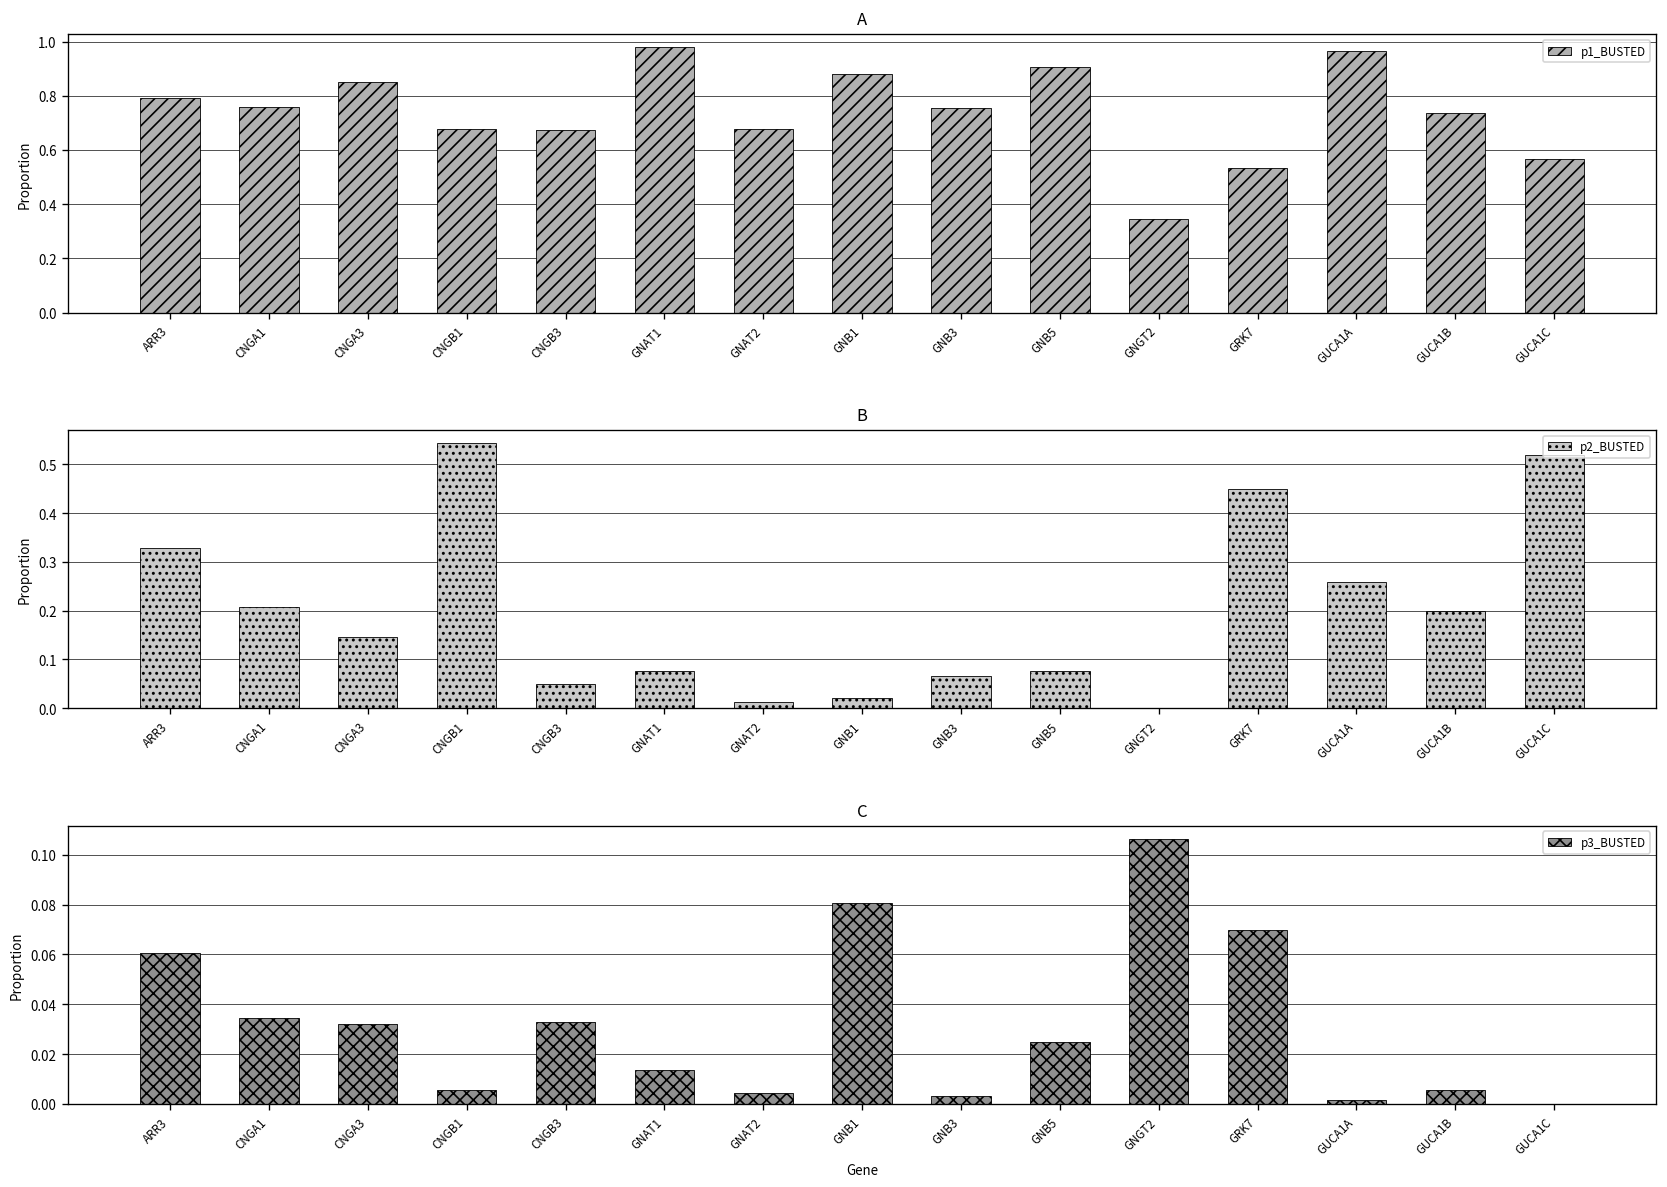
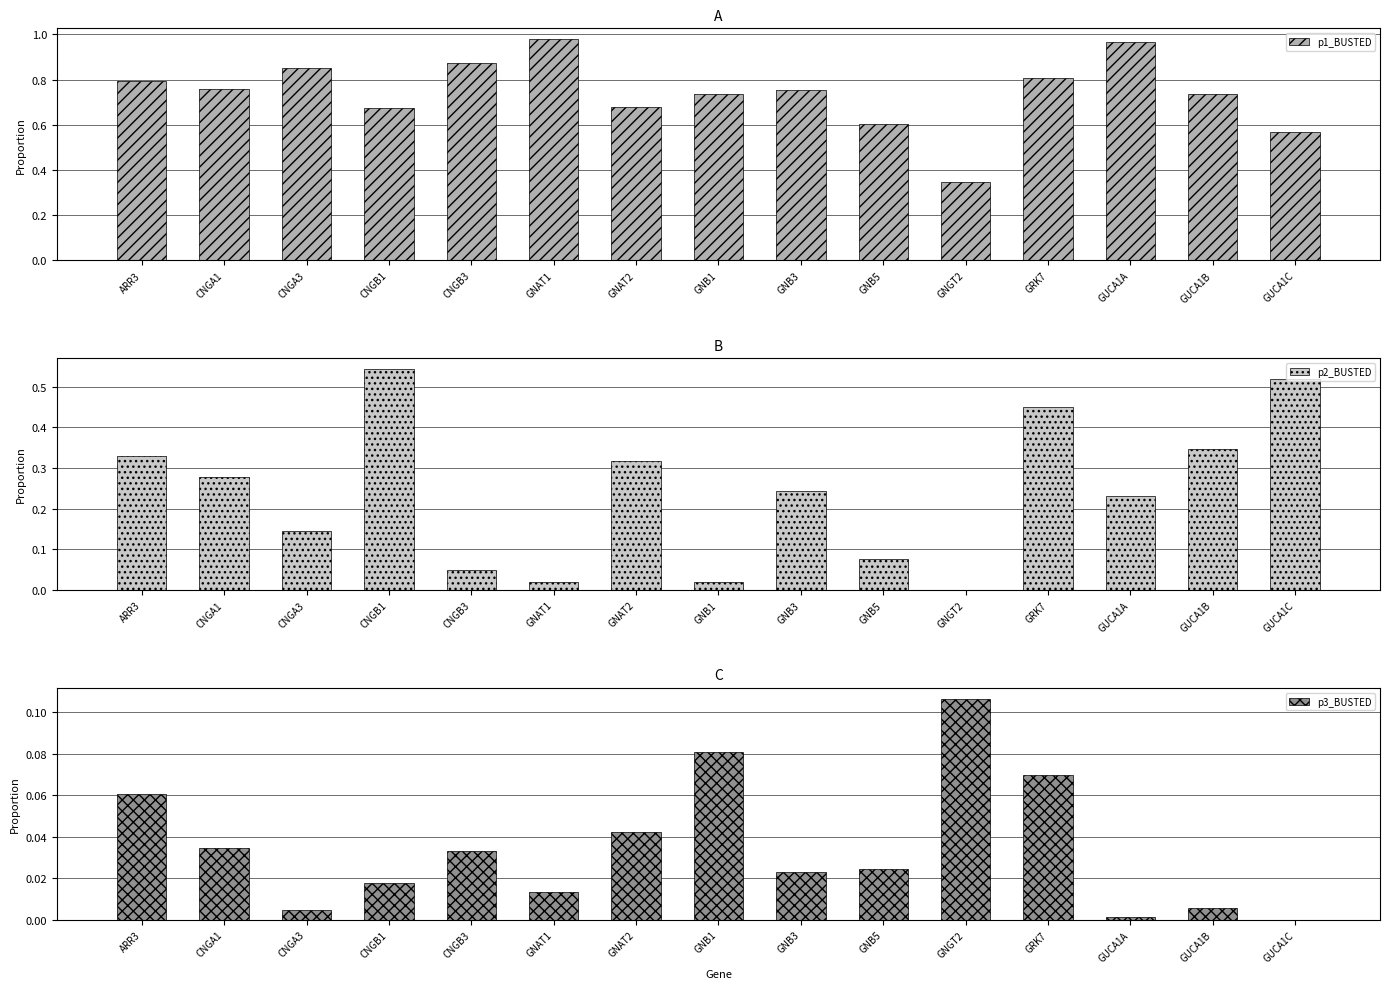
  {
    "A": {
      "ARR3": 0.79,
      "CNGA1": 0.76,
      "CNGA3": 0.85,
      "CNGB1": 0.68,
-     "CNGB3": 0.67,
+     "CNGB3": 0.87,
      "GNAT1": 0.98,
      "GNAT2": 0.68,
-     "GNB1": 0.88,
+     "GNB1": 0.74,
      "GNB3": 0.75,
-     "GNB5": 0.91,
+     "GNB5": 0.60,
      "GNGT2": 0.35,
-     "GRK7": 0.53,
+     "GRK7": 0.81,
      "GUCA1A": 0.96,
      "GUCA1B": 0.74,
      "GUCA1C": 0.57
    },
    "B": {
      "ARR3": 0.33,
-     "CNGA1": 0.21,
+     "CNGA1": 0.28,
      "CNGA3": 0.15,
      "CNGB1": 0.54,
      "CNGB3": 0.05,
-     "GNAT1": 0.08,
-     "GNAT2": 0.01,
+     "GNAT1": 0.02,
+     "GNAT2": 0.32,
      "GNB1": 0.02,
-     "GNB3": 0.07,
+     "GNB3": 0.24,
      "GNB5": 0.08,
      "GNGT2": 0.00,
      "GRK7": 0.45,
-     "GUCA1A": 0.26,
-     "GUCA1B": 0.20
+     "GUCA1A": 0.23,
+     "GUCA1B": 0.35
    },
    "C": {
      "ARR3": 0.060,
      "CNGA1": 0.035,
-     "CNGA3": 0.032,
-     "CNGB1": 0.006,
+     "CNGA3": 0.005,
+     "CNGB1": 0.018,
      "CNGB3": 0.033,
      "GNAT1": 0.013,
-     "GNAT2": 0.004,
+     "GNAT2": 0.042,
      "GNB1": 0.081,
-     "GNB3": 0.003,
+     "GNB3": 0.023,
      "GNB5": 0.025,
      "GNGT2": 0.106,
      "GRK7": 0.070,
      "GUCA1A": 0.001,
      "GUCA1B": 0.006,
      "GUCA1C": 0.000
    }
  }
